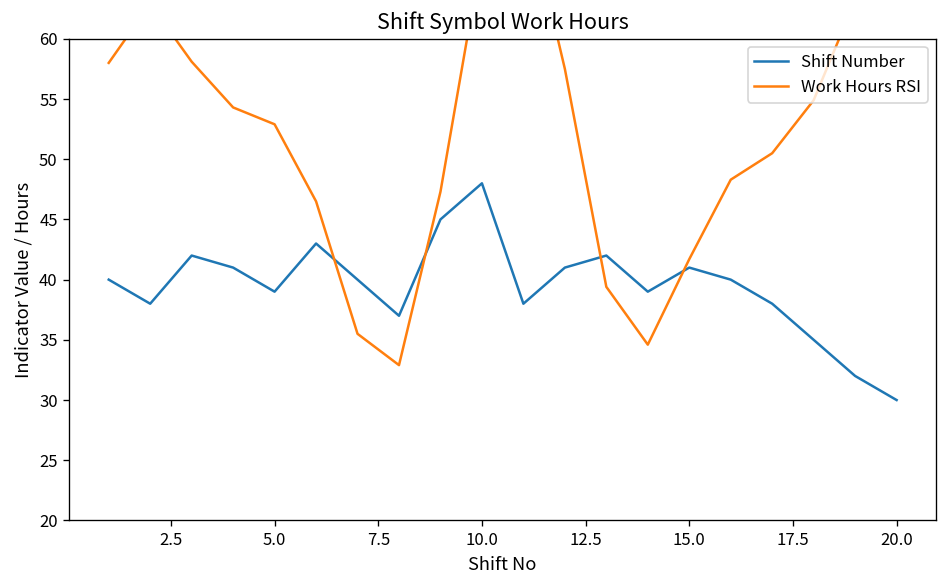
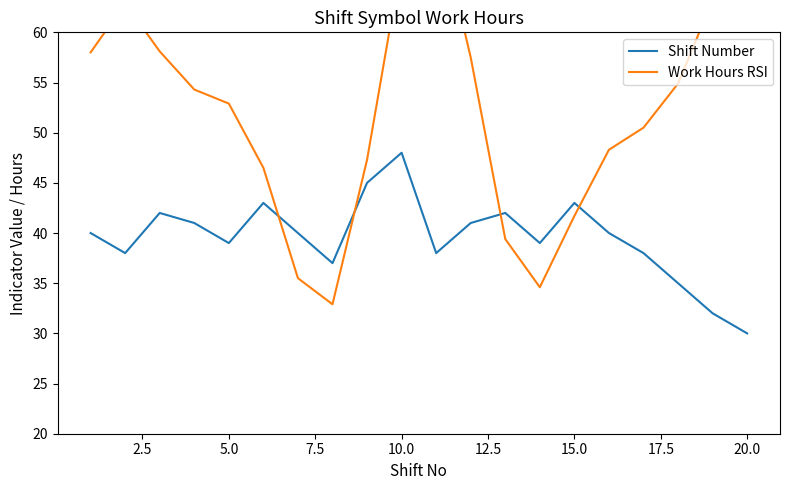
  {
    "Shift Number": {
      "5.0": 39,
      "10.0": 48,
-     "15.0": 41,
+     "15.0": 43,
      "20.0": 30
    },
    "Work Hours RSI": {
      "5.0": 53,
      "15.0": 41.7
    }
  }
